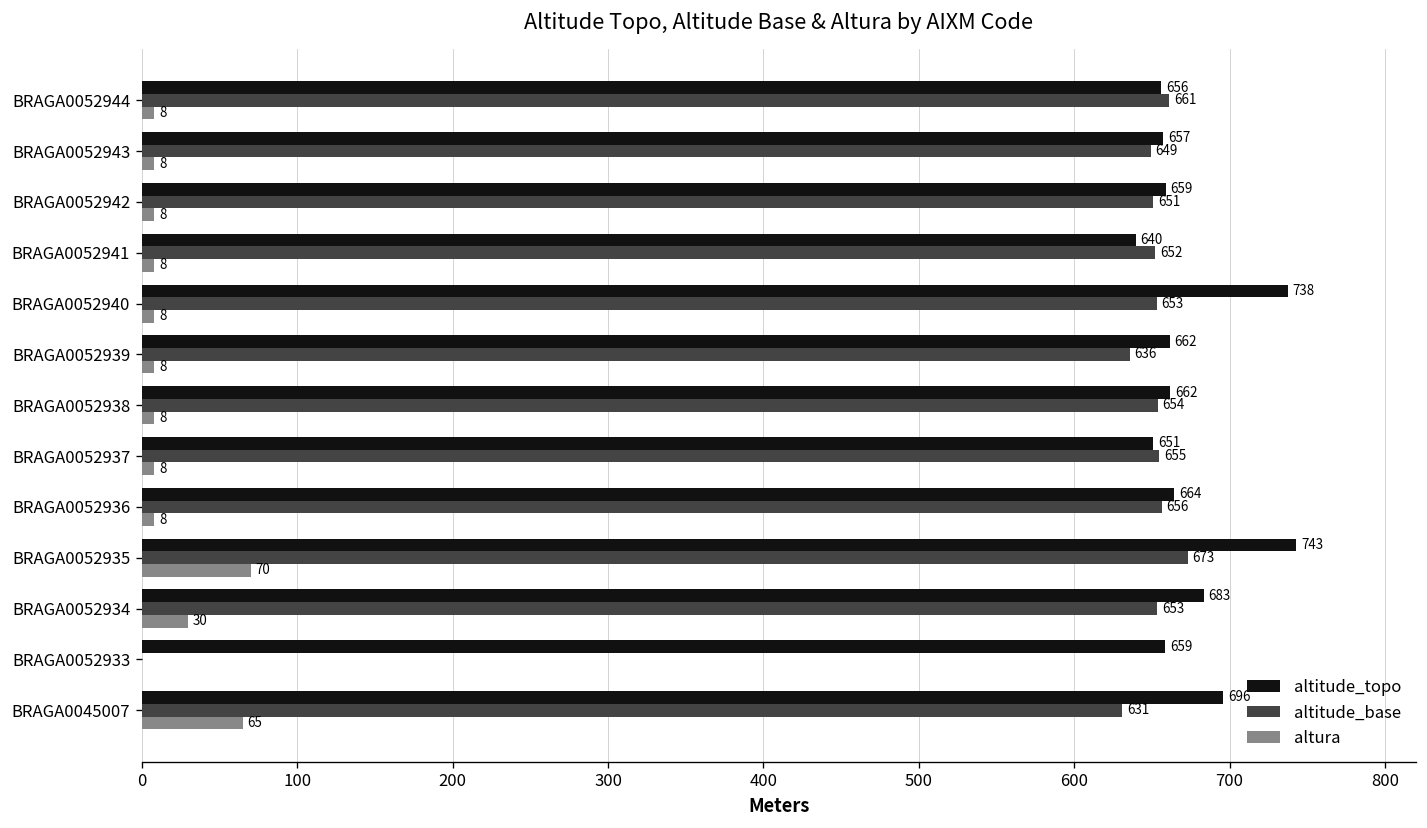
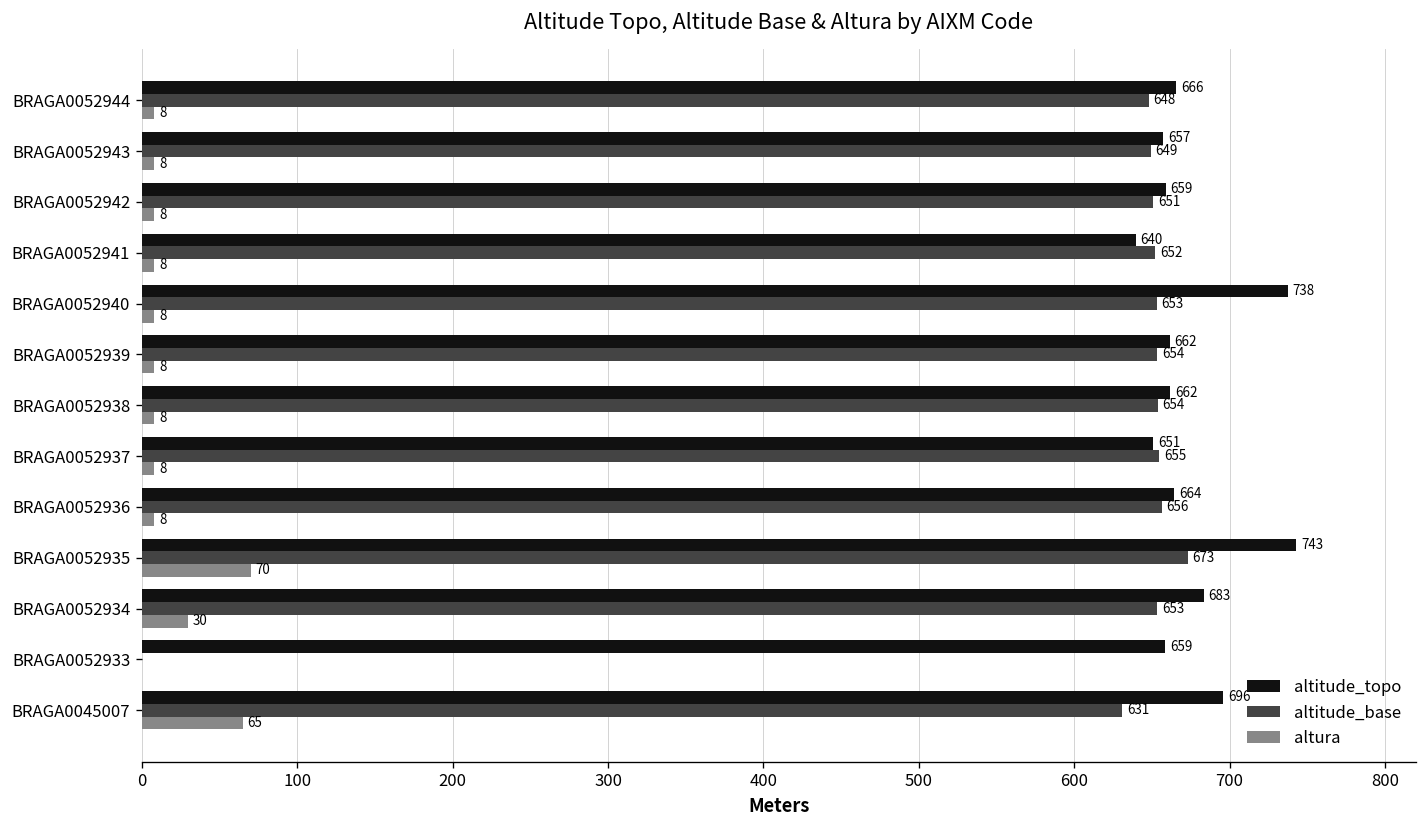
  {
    "altitude_topo": {
-     "BRAGA0052944": 656,
+     "BRAGA0052944": 666,
      "BRAGA0052943": 657,
      "BRAGA0052942": 659,
      "BRAGA0052941": 640,
      "BRAGA0052940": 738,
      "BRAGA0052939": 662,
      "BRAGA0052938": 662,
      "BRAGA0052937": 651,
      "BRAGA0052936": 664,
      "BRAGA0052935": 743,
      "BRAGA0052934": 683,
      "BRAGA0052933": 659,
      "BRAGA0045007": 696
    },
    "altitude_base": {
-     "BRAGA0052944": 661,
+     "BRAGA0052944": 648,
      "BRAGA0052943": 649,
      "BRAGA0052942": 651,
      "BRAGA0052941": 652,
      "BRAGA0052940": 653,
-     "BRAGA0052939": 636,
+     "BRAGA0052939": 654,
      "BRAGA0052938": 654,
      "BRAGA0052937": 655,
      "BRAGA0052936": 656,
      "BRAGA0052935": 673,
      "BRAGA0052934": 653,
      "BRAGA0045007": 631
    },
    "altura": {
      "BRAGA0052944": 8,
      "BRAGA0052943": 8,
      "BRAGA0052942": 8,
      "BRAGA0052941": 8,
      "BRAGA0052940": 8,
      "BRAGA0052939": 8,
      "BRAGA0052938": 8,
      "BRAGA0052937": 8,
      "BRAGA0052936": 8,
      "BRAGA0052935": 70,
      "BRAGA0052934": 30,
      "BRAGA0045007": 65
    }
  }
